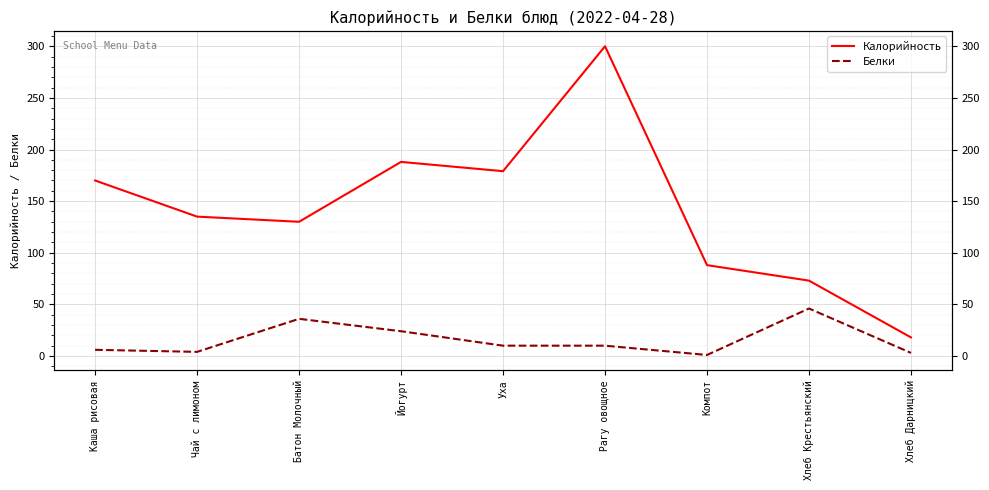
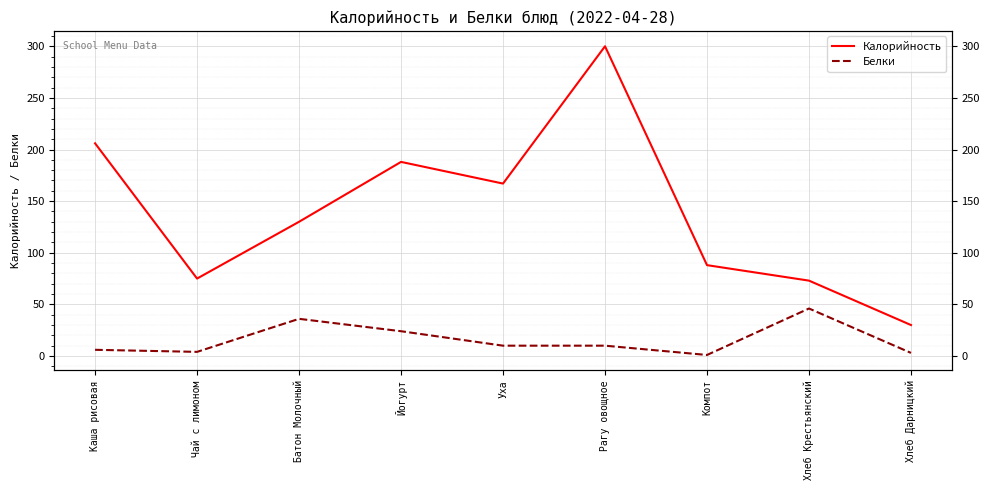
  {
    "Калорийность": {
-     "Каша рисовая": 170,
-     "Чай с лимоном": 135,
+     "Каша рисовая": 206,
+     "Чай с лимоном": 75,
      "Батон Молочный": 130,
      "Йогурт": 188,
-     "Уха": 179,
+     "Уха": 167,
      "Рагу овощное": 300,
      "Компот": 88,
      "Хлеб Крестьянский": 73,
-     "Хлеб Дарницкий": 18
+     "Хлеб Дарницкий": 30
    },
    "Белки": {
      "Каша рисовая": 6,
      "Чай с лимоном": 4,
      "Батон Молочный": 36,
      "Йогурт": 24,
      "Уха": 10,
      "Рагу овощное": 10,
      "Компот": 1,
      "Хлеб Крестьянский": 46,
      "Хлеб Дарницкий": 3
    }
  }
